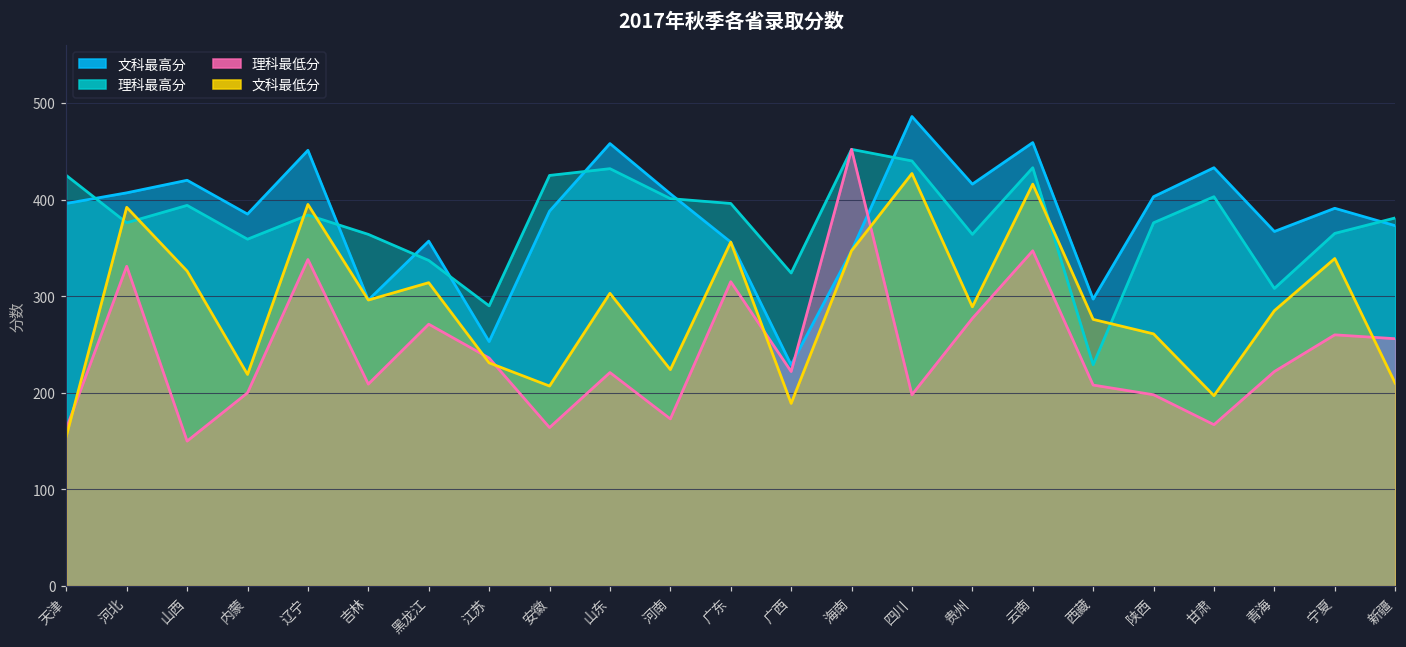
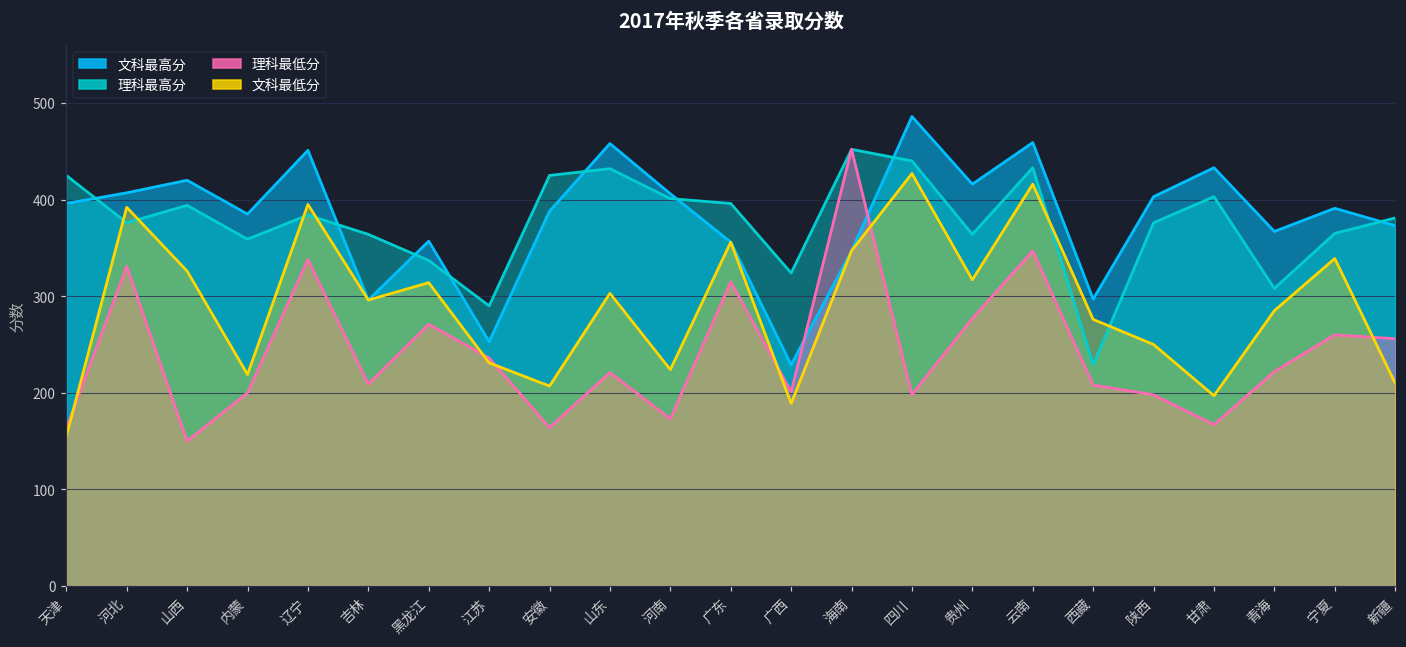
  {
    "理科最低分": {
      "天津": 160,
      "河北": 330,
      "山西": 150,
      "内蒙": 200,
      "辽宁": 340,
      "吉林": 210,
      "黑龙江": 270,
      "江苏": 240,
      "安徽": 160,
      "山东": 220,
      "河南": 170,
      "广东": 320,
-     "广西": 220,
+     "广西": 200,
      "四川": 200,
      "贵州": 280,
      "云南": 350,
      "西藏": 210,
      "陕西": 200,
      "甘肃": 170,
      "青海": 220,
      "宁夏": 260,
      "新疆": 260
    },
    "文科最低分": {
      "天津": 160,
      "河北": 390,
      "山西": 330,
      "内蒙": 220,
      "辽宁": 400,
      "黑龙江": 310,
      "江苏": 230,
      "安徽": 210,
      "山东": 300,
      "河南": 220,
      "广西": 190,
      "四川": 430,
-     "贵州": 290,
+     "贵州": 320,
      "云南": 420,
      "西藏": 280,
-     "陕西": 260,
+     "陕西": 250,
      "甘肃": 200,
      "青海": 290,
      "宁夏": 340,
      "新疆": 210
    }
  }
